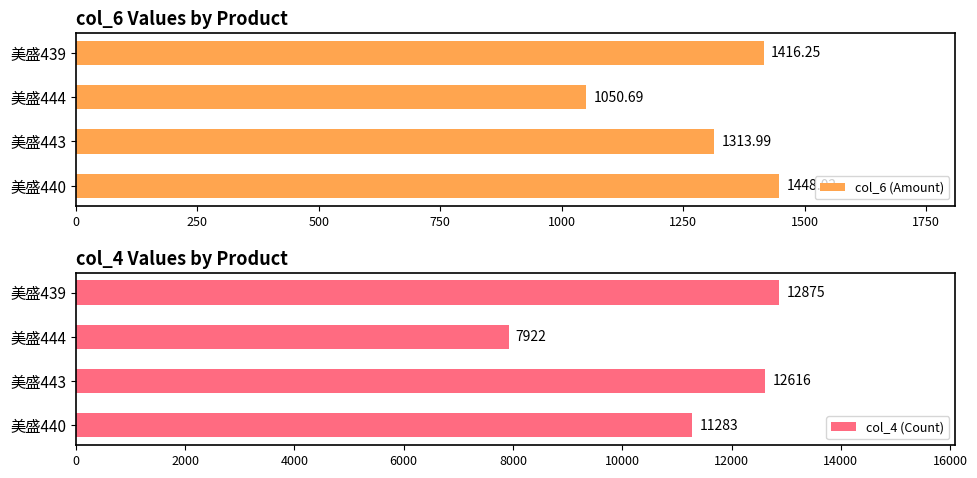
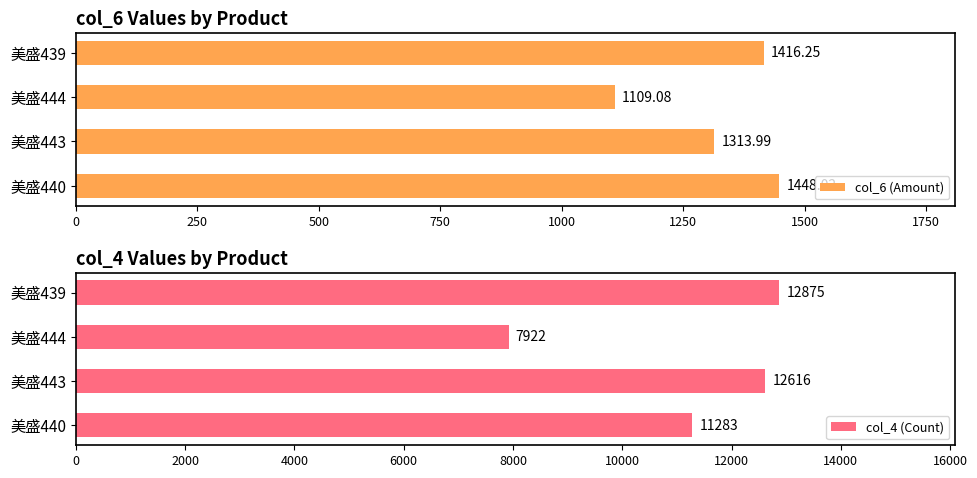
  {
    "col_6 Values by Product": {
      "美盛439": 1416.25,
-     "美盛444": 1050.69,
+     "美盛444": 1109.08,
      "美盛443": 1313.99
    },
    "col_4 Values by Product": {
      "美盛439": 12875,
      "美盛444": 7922,
      "美盛443": 12616,
      "美盛440": 11283
    }
  }
